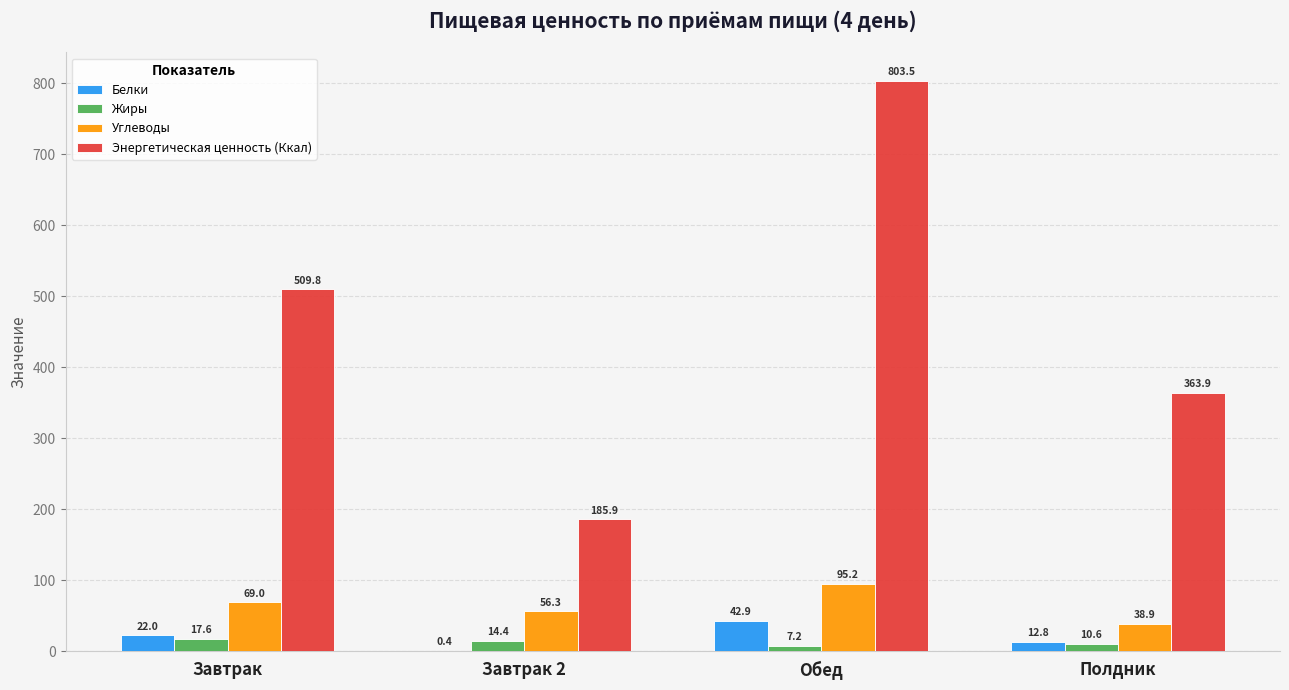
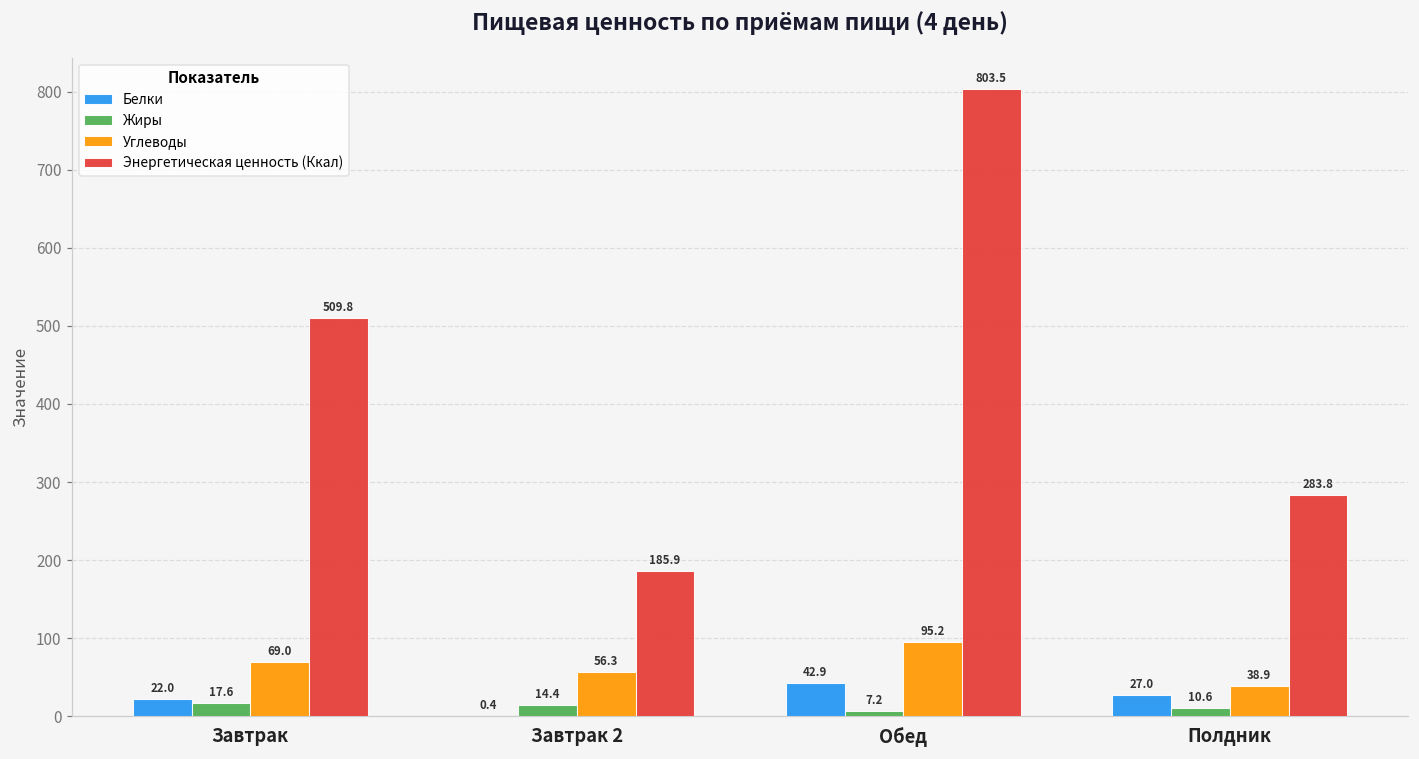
  {
    "Белки": {
      "Завтрак": 22.0,
      "Завтрак 2": 0.4,
      "Обед": 42.9,
-     "Полдник": 12.8
+     "Полдник": 27.0
    },
    "Жиры": {
      "Завтрак": 17.6,
      "Завтрак 2": 14.4,
      "Обед": 7.2,
      "Полдник": 10.6
    },
    "Углеводы": {
      "Завтрак": 69.0,
      "Завтрак 2": 56.3,
      "Обед": 95.2,
      "Полдник": 38.9
    },
    "Энергетическая ценность (Ккал)": {
      "Завтрак": 509.8,
      "Завтрак 2": 185.9,
      "Обед": 803.5,
-     "Полдник": 363.9
+     "Полдник": 283.8
    }
  }
